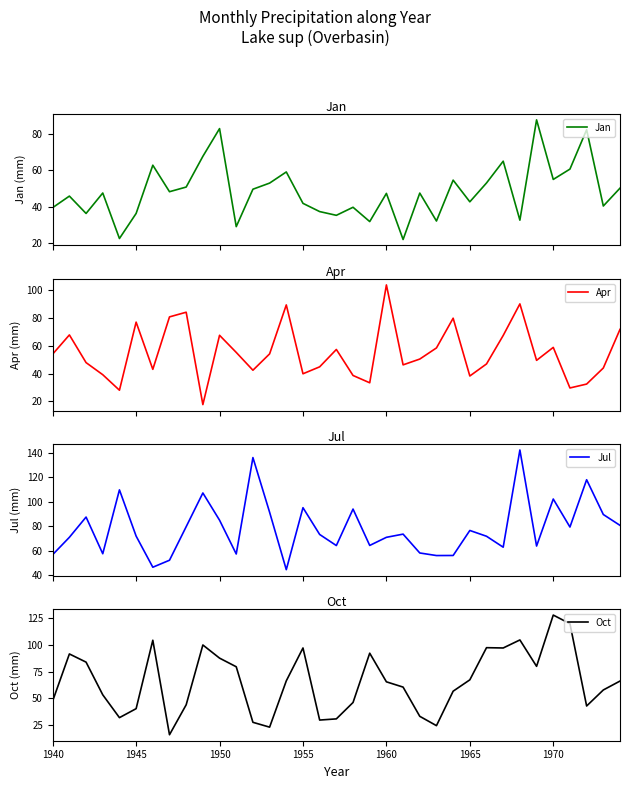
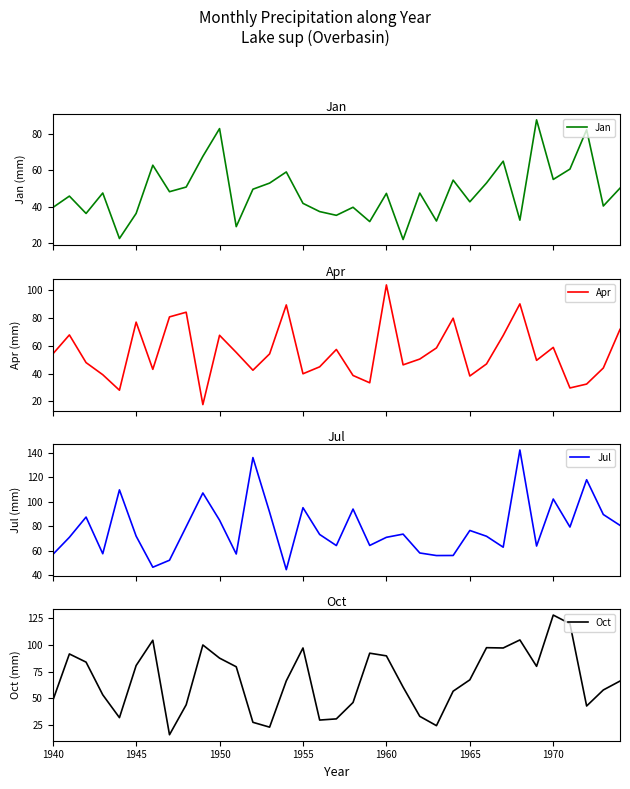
  {
    "Oct": {
      "1940": 48,
-     "1945": 40,
+     "1945": 81,
      "1950": 88,
      "1955": 97,
-     "1960": 65,
+     "1960": 90,
      "1965": 67,
      "1970": 128
    }
  }
